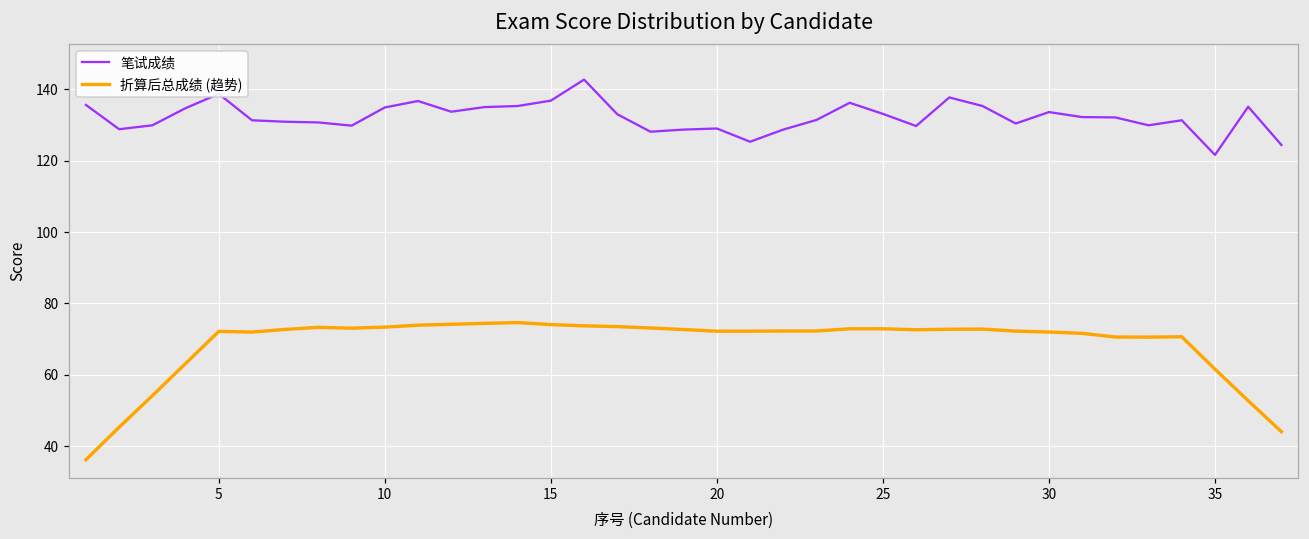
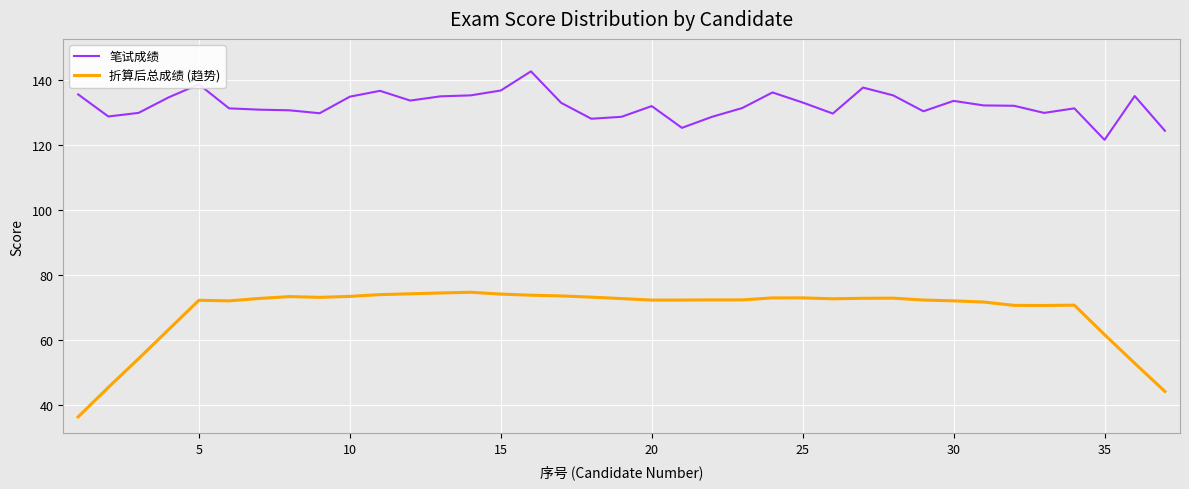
  {
    "笔试成绩": {
      "10": 135,
      "15": 137,
-     "20": 129,
+     "20": 132,
      "25": 133,
      "30": 134,
      "35": 122
    },
    "折算后总成绩 (趋势)": {
      "5": 72,
      "10": 73,
      "15": 74,
      "20": 72,
      "25": 73,
      "30": 72,
      "35": 62
    }
  }
